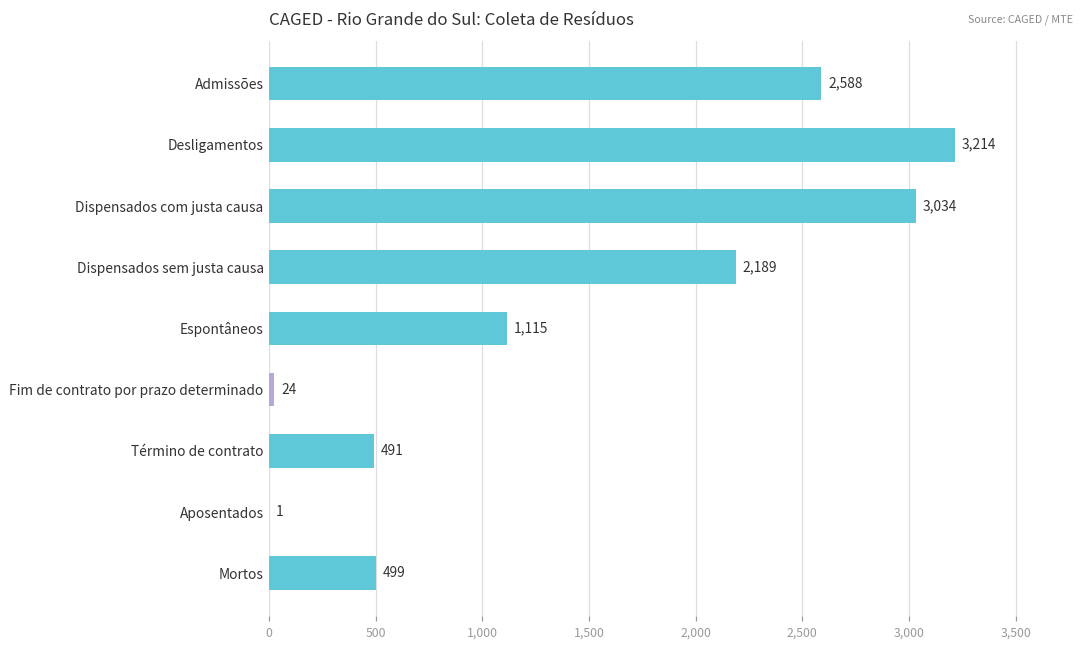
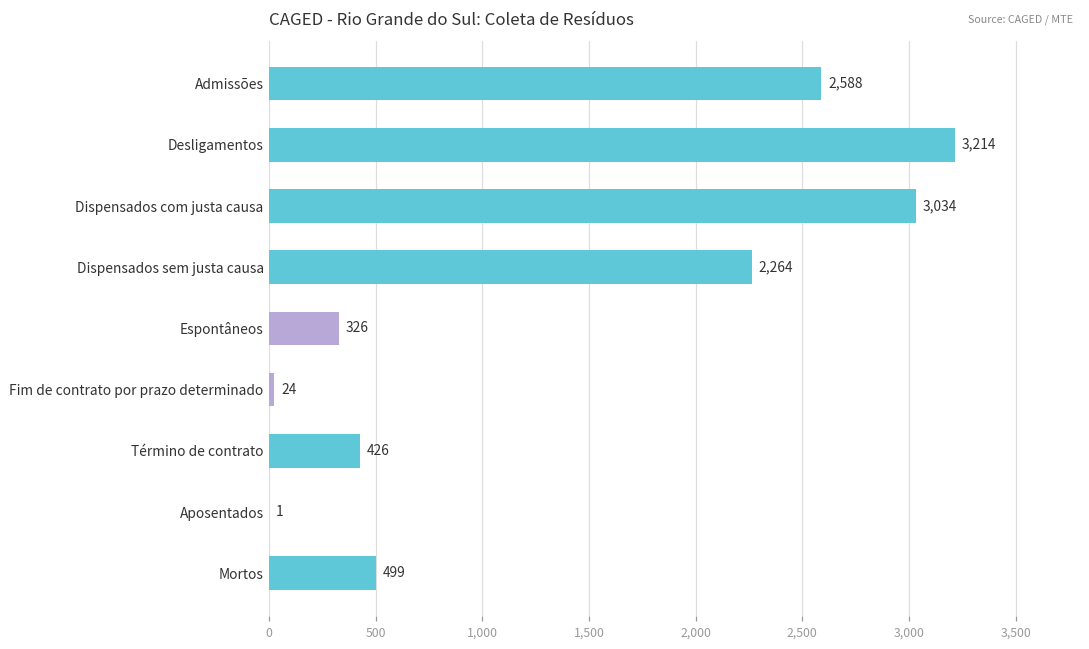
  {
    "Admissões": "2,588",
    "Desligamentos": "3,214",
    "Dispensados com justa causa": "3,034",
-   "Dispensados sem justa causa": "2,189",
-   "Espontâneos": "1,115",
+   "Dispensados sem justa causa": "2,264",
+   "Espontâneos": "326",
    "Fim de contrato por prazo determinado": "24",
-   "Término de contrato": "491",
+   "Término de contrato": "426",
    "Aposentados": "1",
    "Mortos": "499"
  }
